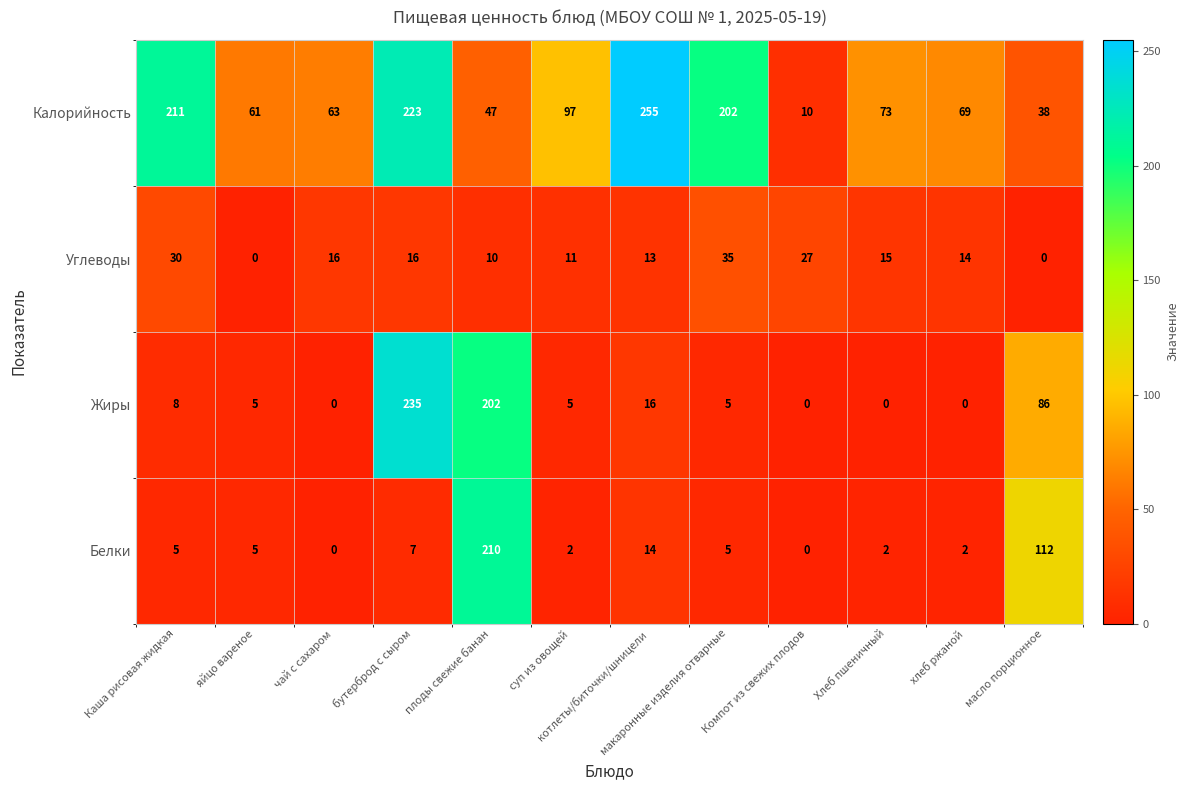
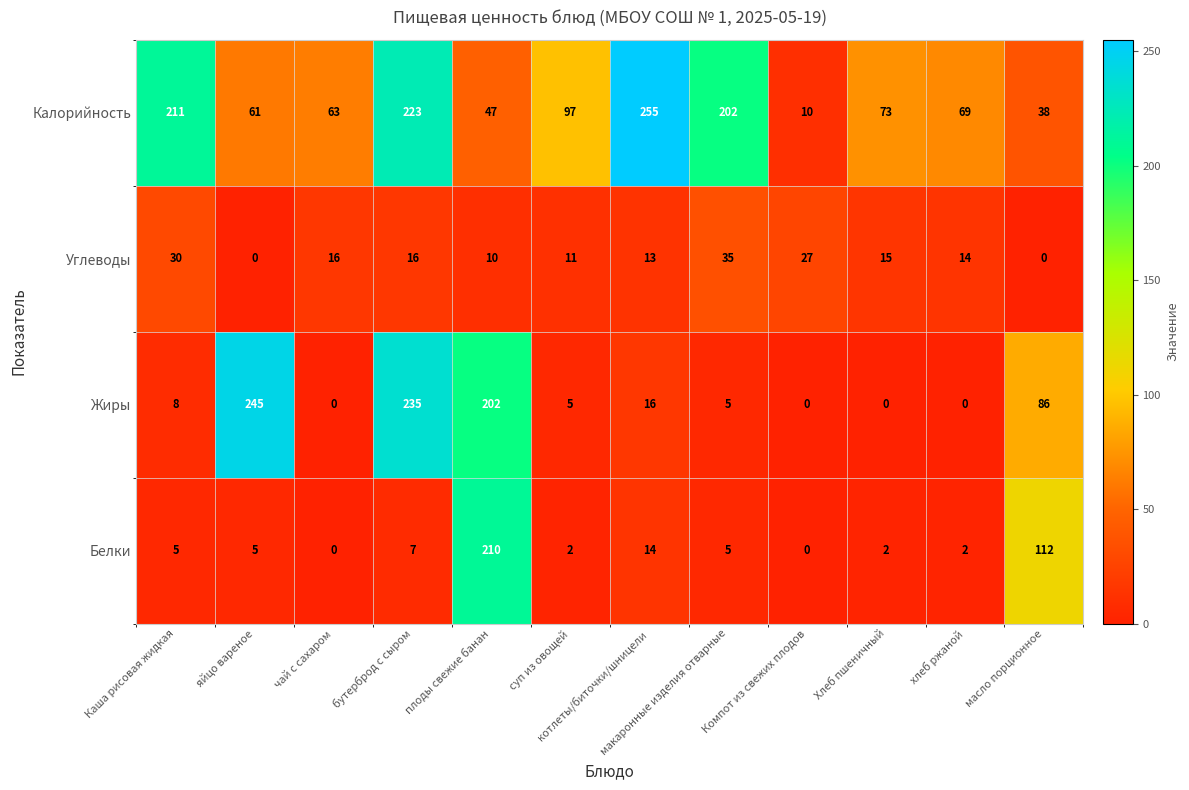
  {
    "Калорийность": {
      "Каша рисовая жидкая": 211,
      "яйцо вареное": 61,
      "чай с сахаром": 63,
      "бутерброд с сыром": 223,
      "плоды свежие банан": 47,
      "суп из овощей": 97,
      "котлеты/биточки/шницели": 255,
      "макаронные изделия отварные": 202,
      "Компот из свежих плодов": 10,
      "Хлеб пшеничный": 73,
      "хлеб ржаной": 69,
      "масло порционное": 38
    },
    "Углеводы": {
      "Каша рисовая жидкая": 30,
      "яйцо вареное": 0,
      "чай с сахаром": 16,
      "бутерброд с сыром": 16,
      "плоды свежие банан": 10,
      "суп из овощей": 11,
      "котлеты/биточки/шницели": 13,
      "макаронные изделия отварные": 35,
      "Компот из свежих плодов": 27,
      "Хлеб пшеничный": 15,
      "хлеб ржаной": 14,
      "масло порционное": 0
    },
    "Жиры": {
      "Каша рисовая жидкая": 8,
-     "яйцо вареное": 5,
+     "яйцо вареное": 245,
      "чай с сахаром": 0,
      "бутерброд с сыром": 235,
      "плоды свежие банан": 202,
      "суп из овощей": 5,
      "котлеты/биточки/шницели": 16,
      "макаронные изделия отварные": 5,
      "Компот из свежих плодов": 0,
      "Хлеб пшеничный": 0,
      "хлеб ржаной": 0,
      "масло порционное": 86
    },
    "Белки": {
      "Каша рисовая жидкая": 5,
      "яйцо вареное": 5,
      "чай с сахаром": 0,
      "бутерброд с сыром": 7,
      "плоды свежие банан": 210,
      "суп из овощей": 2,
      "котлеты/биточки/шницели": 14,
      "макаронные изделия отварные": 5,
      "Компот из свежих плодов": 0,
      "Хлеб пшеничный": 2,
      "хлеб ржаной": 2,
      "масло порционное": 112
    }
  }
